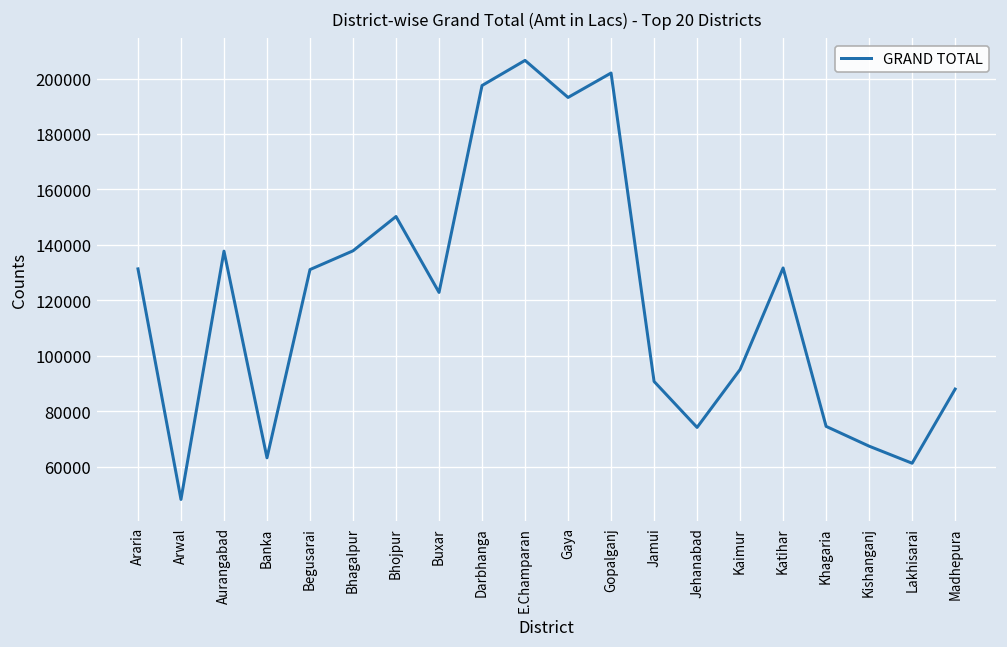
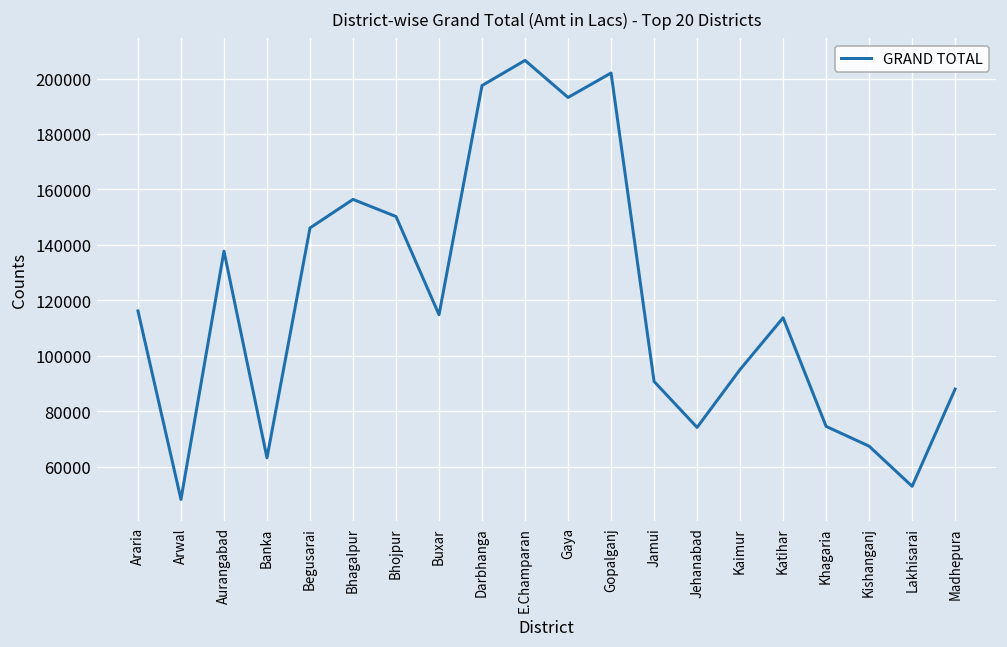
  {
-   "Araria": 131000,
+   "Araria": 116000,
    "Arwal": 48000,
    "Aurangabad": 138000,
    "Banka": 63000,
-   "Begusarai": 131000,
-   "Bhagalpur": 138000,
+   "Begusarai": 146000,
+   "Bhagalpur": 156000,
    "Bhojpur": 150000,
-   "Buxar": 123000,
+   "Buxar": 115000,
    "Darbhanga": 197000,
    "E.Champaran": 207000,
    "Gaya": 193000,
    "Gopalganj": 202000,
    "Jamui": 91000,
    "Jehanabad": 74000,
    "Kaimur": 95000,
-   "Katihar": 132000,
+   "Katihar": 114000,
    "Khagaria": 75000,
    "Kishanganj": 67000,
-   "Lakhisarai": 61000,
+   "Lakhisarai": 53000,
    "Madhepura": 88000
  }
